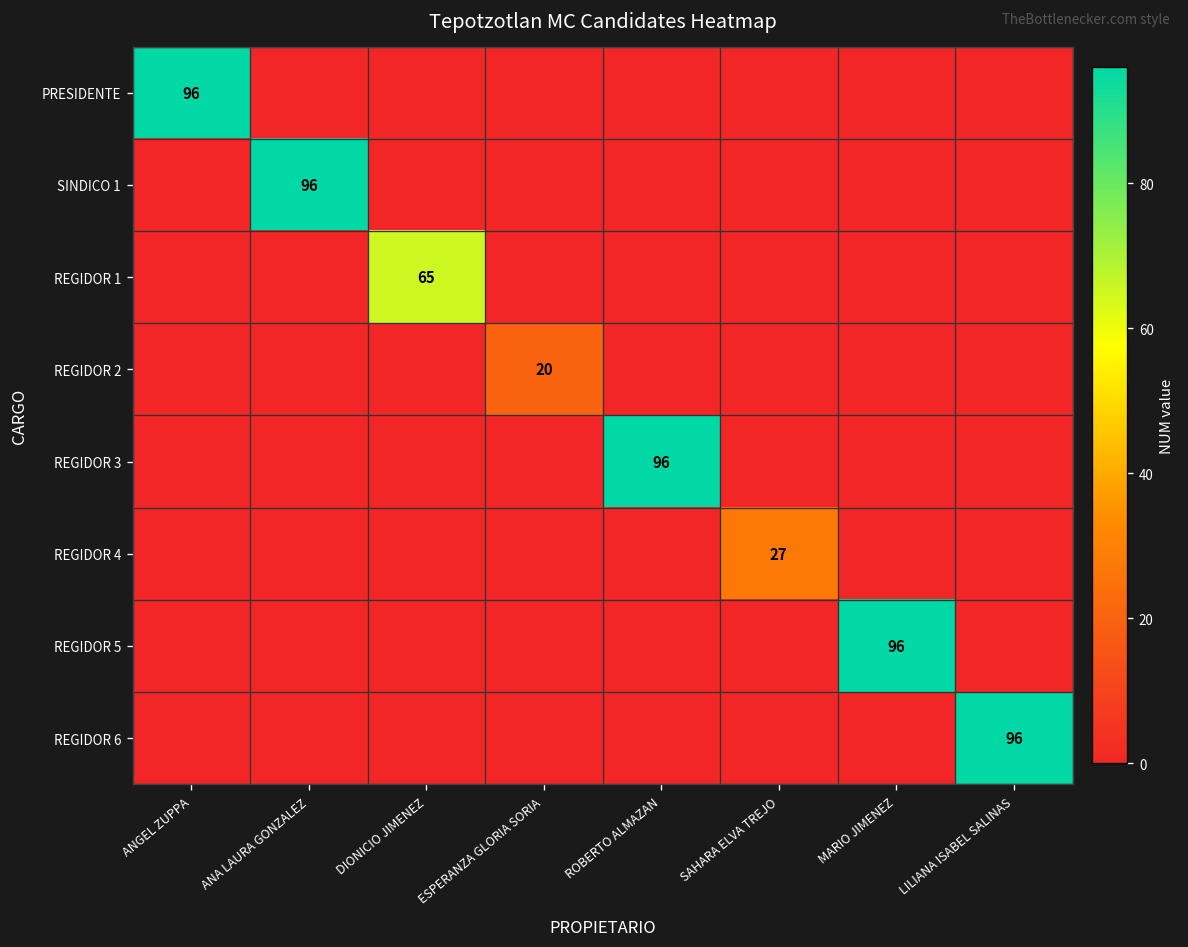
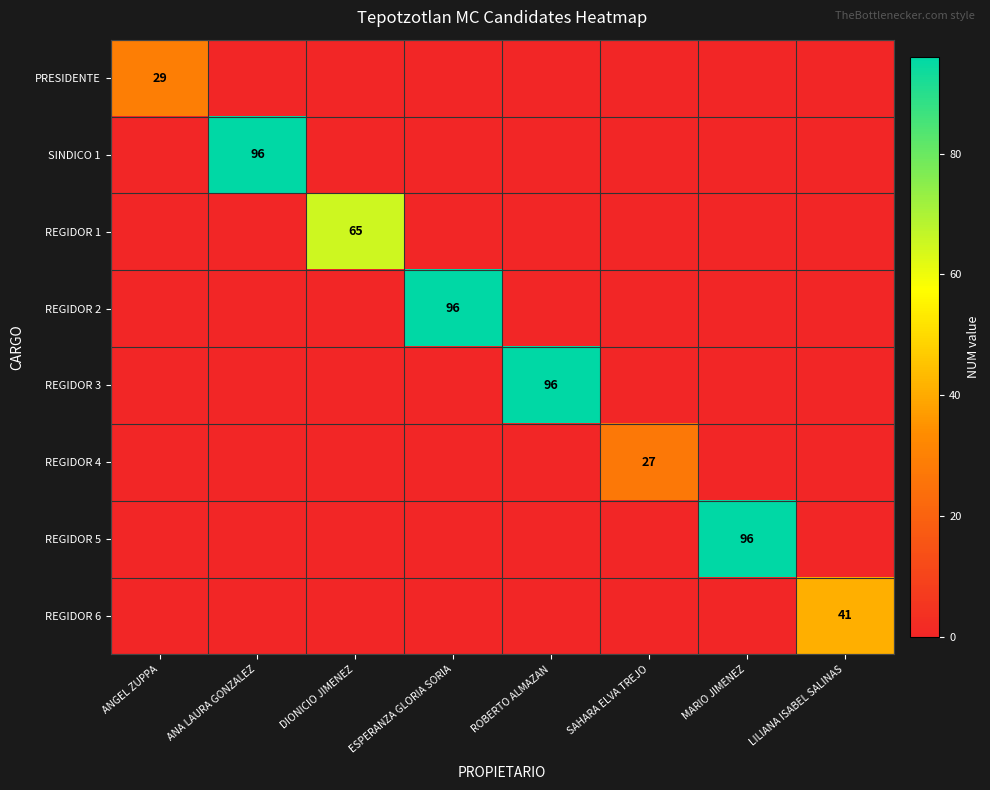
  {
    "PRESIDENTE": {
-     "ANGEL ZUPPA": 96
+     "ANGEL ZUPPA": 29
    },
    "SINDICO 1": {
      "ANA LAURA GONZALEZ": 96
    },
    "REGIDOR 1": {
      "DIONICIO JIMENEZ": 65
    },
    "REGIDOR 2": {
-     "ESPERANZA GLORIA SORIA": 20
+     "ESPERANZA GLORIA SORIA": 96
    },
    "REGIDOR 3": {
      "ROBERTO ALMAZAN": 96
    },
    "REGIDOR 4": {
      "SAHARA ELVA TREJO": 27
    },
    "REGIDOR 5": {
      "MARIO JIMENEZ": 96
    },
    "REGIDOR 6": {
-     "LILIANA ISABEL SALINAS": 96
+     "LILIANA ISABEL SALINAS": 41
    }
  }
